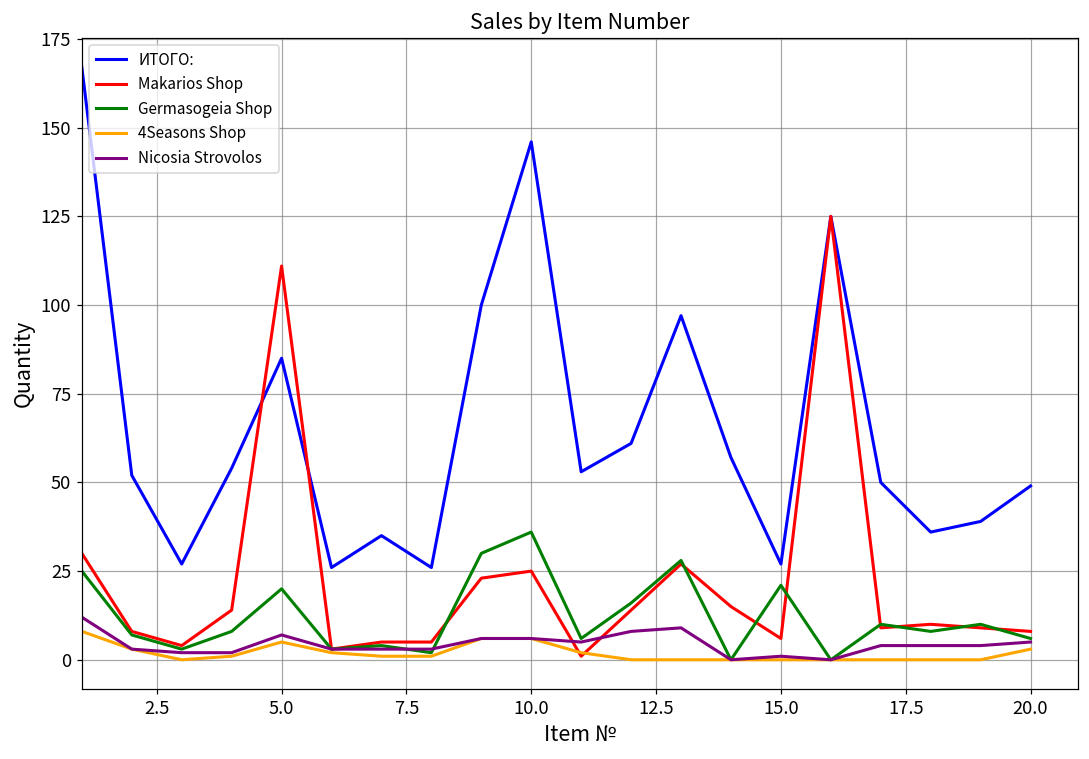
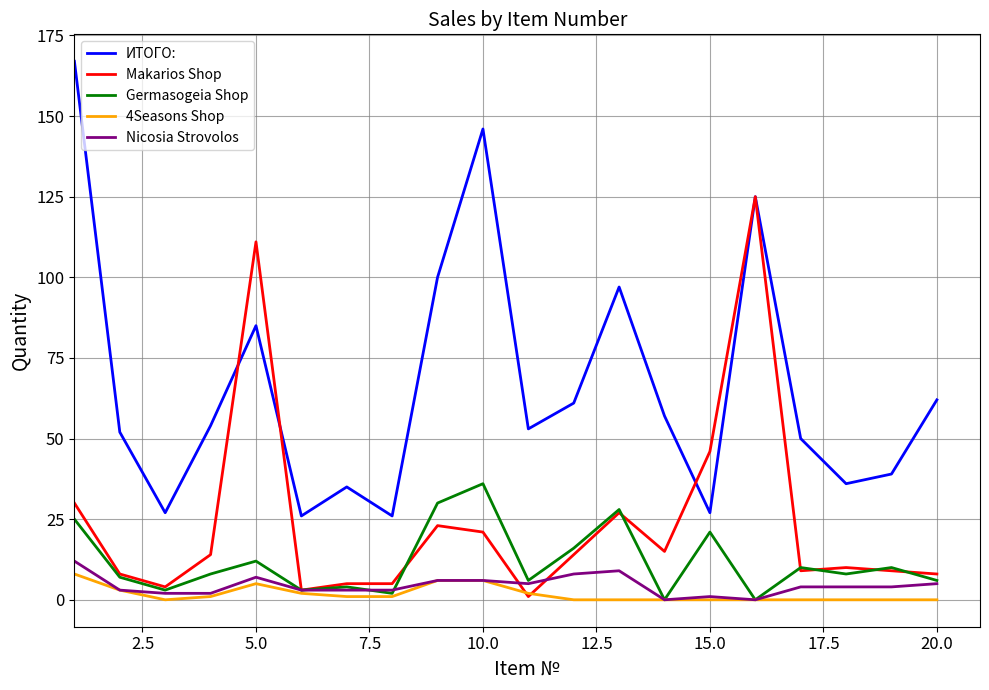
  {
    "ИТОГО:": {
      "5.0": 85,
      "10.0": 146,
      "15.0": 27,
-     "20.0": 49
+     "20.0": 62
    },
    "Makarios Shop": {
      "5.0": 111,
-     "10.0": 25,
-     "15.0": 6,
+     "10.0": 21,
+     "15.0": 46,
      "20.0": 8
    },
    "Germasogeia Shop": {
-     "5.0": 20,
+     "5.0": 12,
      "10.0": 36,
      "15.0": 21,
      "20.0": 6
    },
    "4Seasons Shop": {
      "5.0": 5,
      "15.0": 0,
-     "20.0": 3
+     "20.0": 0
    },
    "Nicosia Strovolos": {
      "5.0": 7,
      "15.0": 1,
      "20.0": 5
    }
  }
